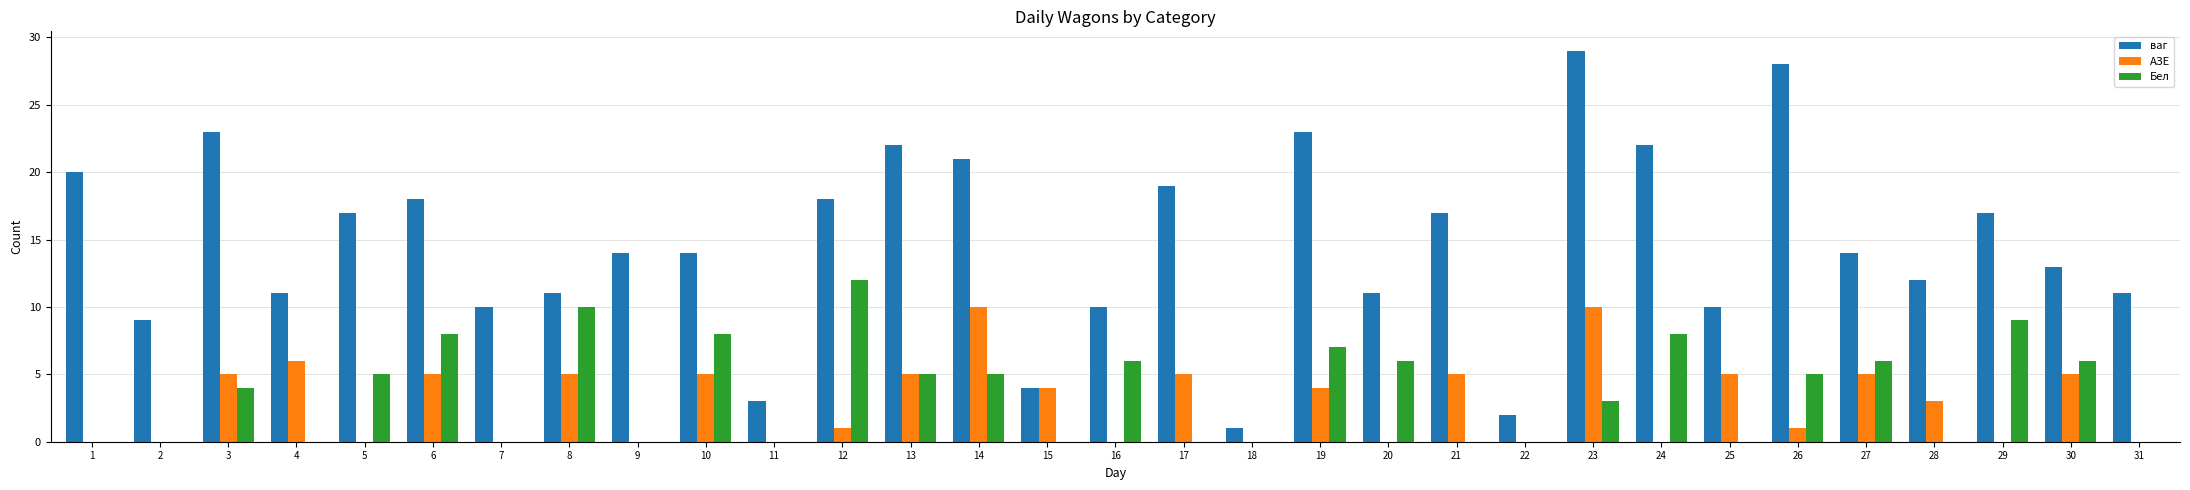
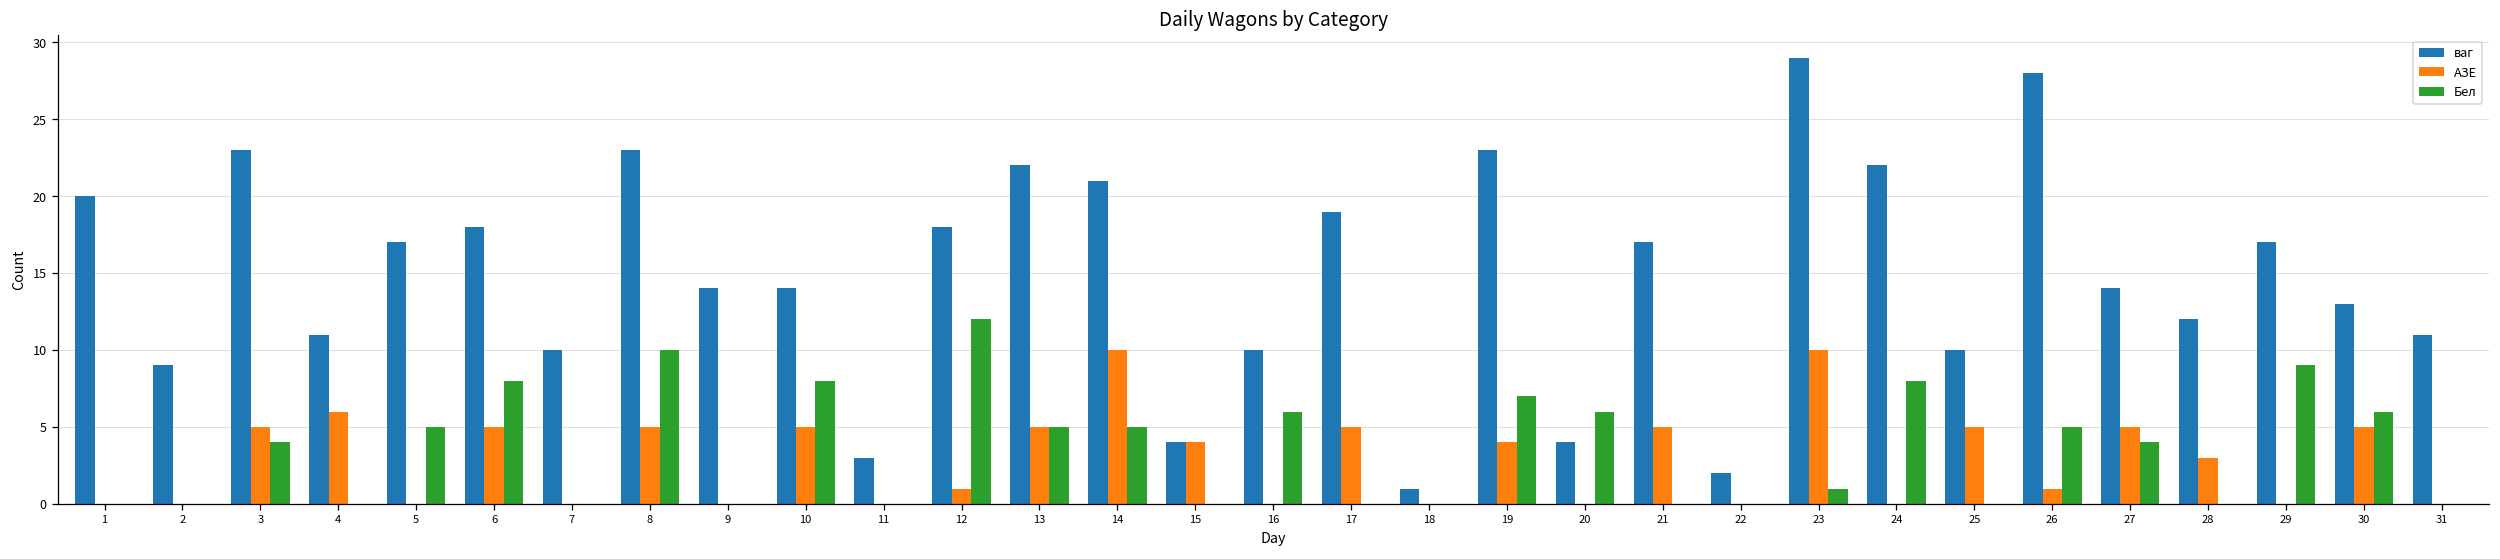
  {
    "ваг": {
      "1": 20,
      "2": 9,
      "3": 23,
      "4": 11,
      "5": 17,
      "6": 18,
      "7": 10,
-     "8": 11,
+     "8": 23,
      "9": 14,
      "10": 14,
      "11": 3,
      "12": 18,
      "13": 22,
      "14": 21,
      "15": 4,
      "16": 10,
      "17": 19,
      "18": 1,
      "19": 23,
-     "20": 11,
+     "20": 4,
      "21": 17,
      "22": 2,
      "23": 29,
      "24": 22,
      "25": 10,
      "26": 28,
      "27": 14,
      "28": 12,
      "29": 17,
      "30": 13,
      "31": 11
    },
    "АЗЕ": {
      "1": 0,
      "2": 0,
      "3": 5,
      "4": 6,
      "5": 0,
      "6": 5,
      "7": 0,
      "8": 5,
      "9": 0,
      "10": 5,
      "11": 0,
      "12": 1,
      "13": 5,
      "14": 10,
      "15": 4,
      "16": 0,
      "17": 5,
      "18": 0,
      "19": 4,
      "20": 0,
      "21": 5,
      "22": 0,
      "23": 10,
      "24": 0,
      "25": 5,
      "26": 1,
      "27": 5,
      "28": 3,
      "29": 0,
      "30": 5,
      "31": 0
    },
    "Бел": {
      "1": 0,
      "2": 0,
      "3": 4,
      "4": 0,
      "5": 5,
      "6": 8,
      "7": 0,
      "8": 10,
      "9": 0,
      "10": 8,
      "11": 0,
      "12": 12,
      "13": 5,
      "14": 5,
      "15": 0,
      "16": 6,
      "17": 0,
      "18": 0,
      "19": 7,
      "20": 6,
      "21": 0,
      "22": 0,
-     "23": 3,
+     "23": 1,
      "24": 8,
      "25": 0,
      "26": 5,
-     "27": 6,
+     "27": 4,
      "28": 0,
      "29": 9,
      "30": 6,
      "31": 0
    }
  }
